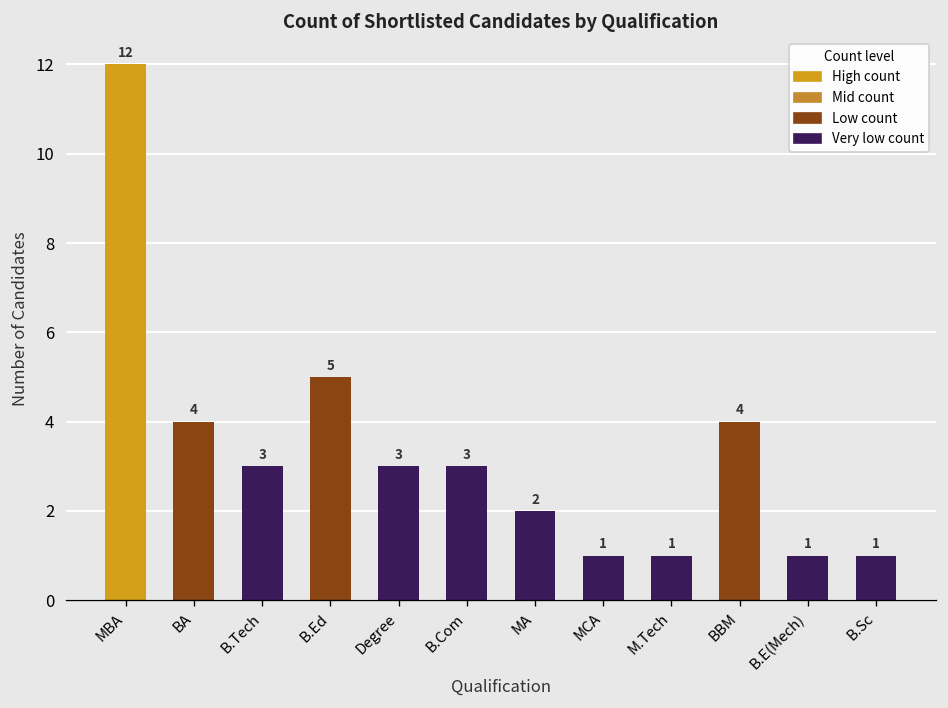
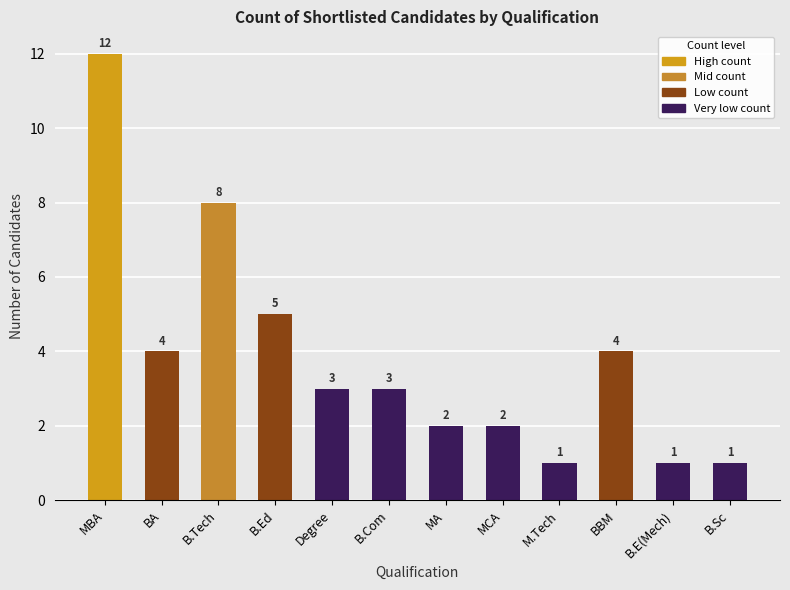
  {
    "MBA": 12,
    "BA": 4,
-   "B.Tech": 3,
+   "B.Tech": 8,
    "B.Ed": 5,
    "Degree": 3,
    "B.Com": 3,
    "MA": 2,
-   "MCA": 1,
+   "MCA": 2,
    "M.Tech": 1,
    "BBM": 4,
    "B.E(Mech)": 1,
    "B.Sc": 1
  }
